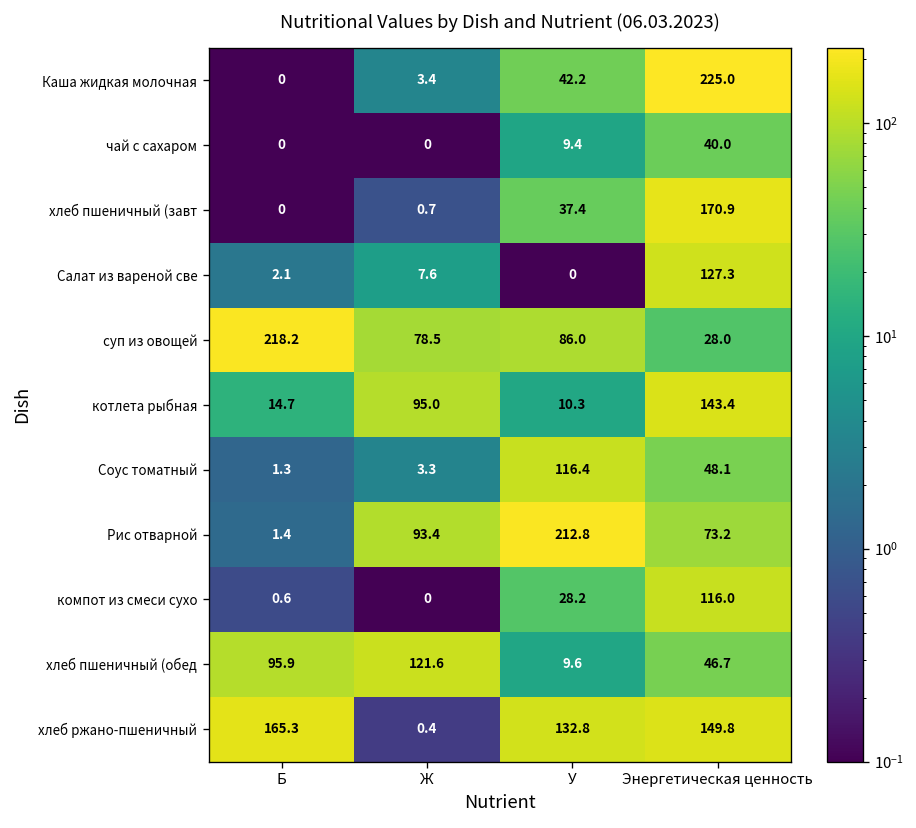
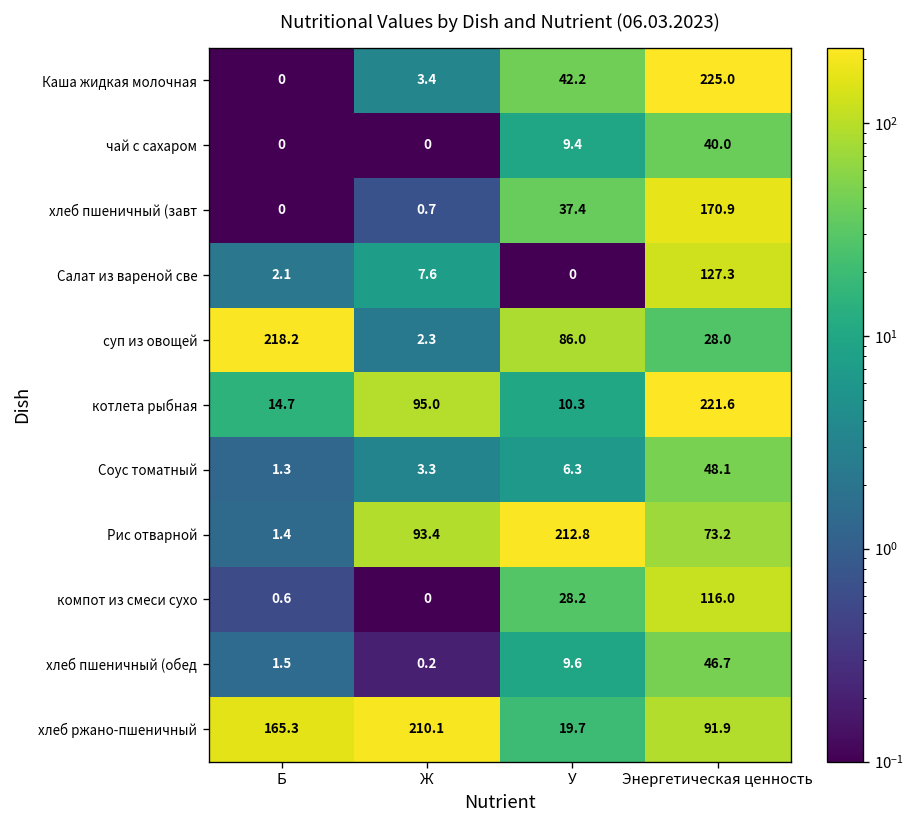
  {
    "Каша жидкая молочная": {
      "Б": 0,
      "Ж": 3.4,
      "У": 42.2,
      "Энергетическая ценность": 225.0
    },
    "чай с сахаром": {
      "Б": 0,
      "Ж": 0,
      "У": 9.4,
      "Энергетическая ценность": 40.0
    },
    "хлеб пшеничный (завт": {
      "Б": 0,
      "Ж": 0.7,
      "У": 37.4,
      "Энергетическая ценность": 170.9
    },
    "Салат из вареной све": {
      "Б": 2.1,
      "Ж": 7.6,
      "У": 0,
      "Энергетическая ценность": 127.3
    },
    "суп из овощей": {
      "Б": 218.2,
-     "Ж": 78.5,
+     "Ж": 2.3,
      "У": 86.0,
      "Энергетическая ценность": 28.0
    },
    "котлета рыбная": {
      "Б": 14.7,
      "Ж": 95.0,
      "У": 10.3,
-     "Энергетическая ценность": 143.4
+     "Энергетическая ценность": 221.6
    },
    "Соус томатный": {
      "Б": 1.3,
      "Ж": 3.3,
-     "У": 116.4,
+     "У": 6.3,
      "Энергетическая ценность": 48.1
    },
    "Рис отварной": {
      "Б": 1.4,
      "Ж": 93.4,
      "У": 212.8,
      "Энергетическая ценность": 73.2
    },
    "компот из смеси сухо": {
      "Б": 0.6,
      "Ж": 0,
      "У": 28.2,
      "Энергетическая ценность": 116.0
    },
    "хлеб пшеничный (обед": {
-     "Б": 95.9,
-     "Ж": 121.6,
+     "Б": 1.5,
+     "Ж": 0.2,
      "У": 9.6,
      "Энергетическая ценность": 46.7
    },
    "хлеб ржано-пшеничный": {
      "Б": 165.3,
-     "Ж": 0.4,
-     "У": 132.8,
-     "Энергетическая ценность": 149.8
+     "Ж": 210.1,
+     "У": 19.7,
+     "Энергетическая ценность": 91.9
    }
  }
